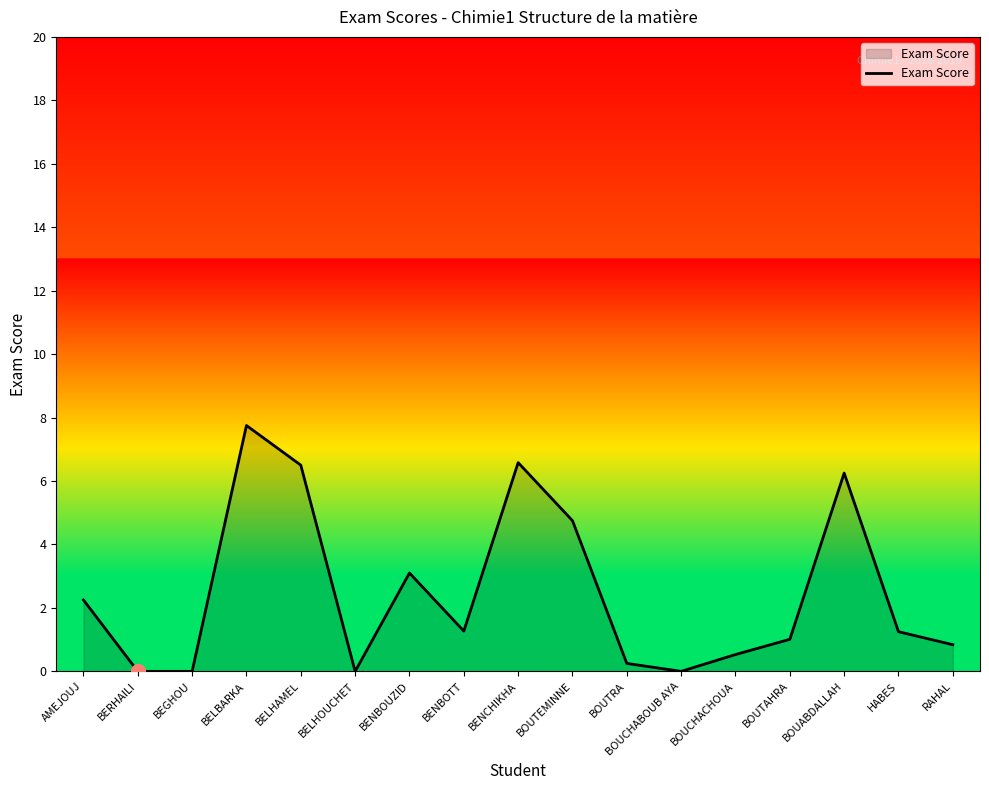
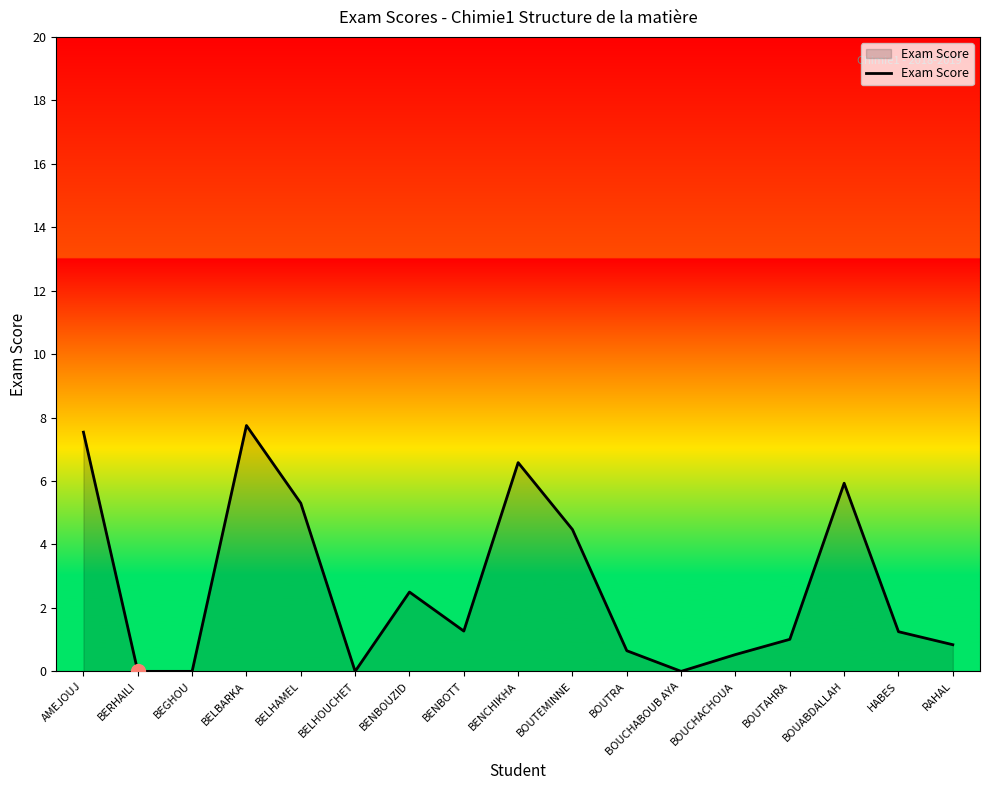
  {
    "Exam Score": {
-     "AMEJOUJ": 2.3,
+     "AMEJOUJ": 7.5,
      "BEGHOU": 0.0,
      "BELBARKA": 7.8,
-     "BELHAMEL": 6.5,
+     "BELHAMEL": 5.3,
      "BELHOUCHET": 0.0,
-     "BENBOUZID": 3.1,
+     "BENBOUZID": 2.5,
      "BENBOTT": 1.3,
      "BENCHIKHA": 6.6,
-     "BOUTEMINNE": 4.8,
-     "BOUTRA": 0.3,
+     "BOUTEMINNE": 4.5,
+     "BOUTRA": 0.7,
      "BOUCHABOUB AYA": 0.0,
      "BOUCHACHOUA": 0.5,
      "BOUTAHRA": 1.0,
-     "BOUABDALLAH": 6.3,
+     "BOUABDALLAH": 5.9,
      "HABES": 1.3,
      "RAHAL": 0.8
    }
  }
